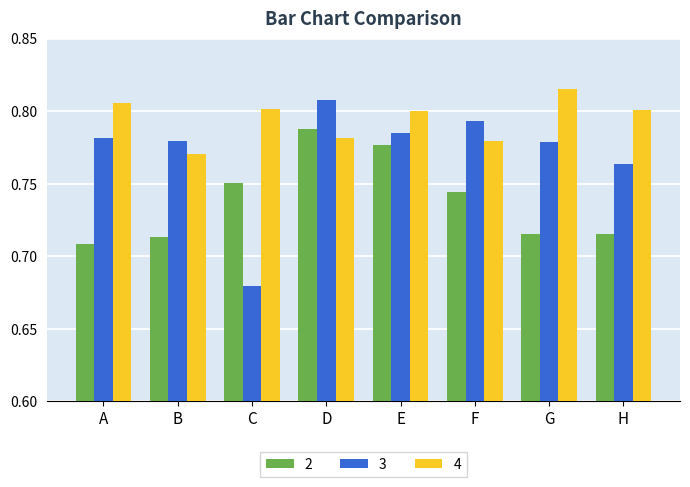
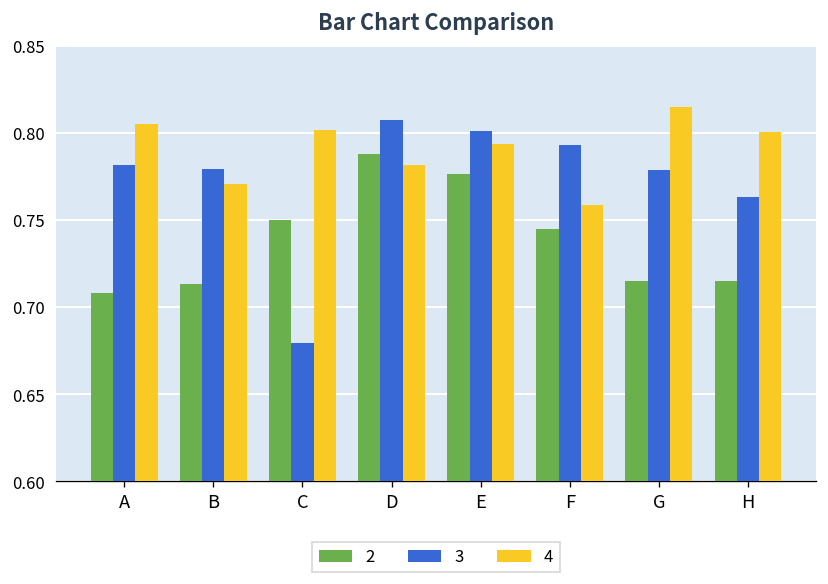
  {
    "2": {
      "A": 0.708,
      "B": 0.713,
      "C": 0.750,
      "D": 0.788,
      "E": 0.776,
      "F": 0.745,
      "G": 0.715,
      "H": 0.715
    },
    "3": {
      "A": 0.782,
      "B": 0.780,
      "C": 0.679,
      "D": 0.807,
-     "E": 0.785,
+     "E": 0.801,
      "F": 0.793,
      "G": 0.779,
      "H": 0.764
    },
    "4": {
      "A": 0.805,
      "B": 0.771,
      "C": 0.802,
      "D": 0.782,
-     "E": 0.800,
-     "F": 0.780,
+     "E": 0.793,
+     "F": 0.759,
      "G": 0.815,
      "H": 0.801
    }
  }
